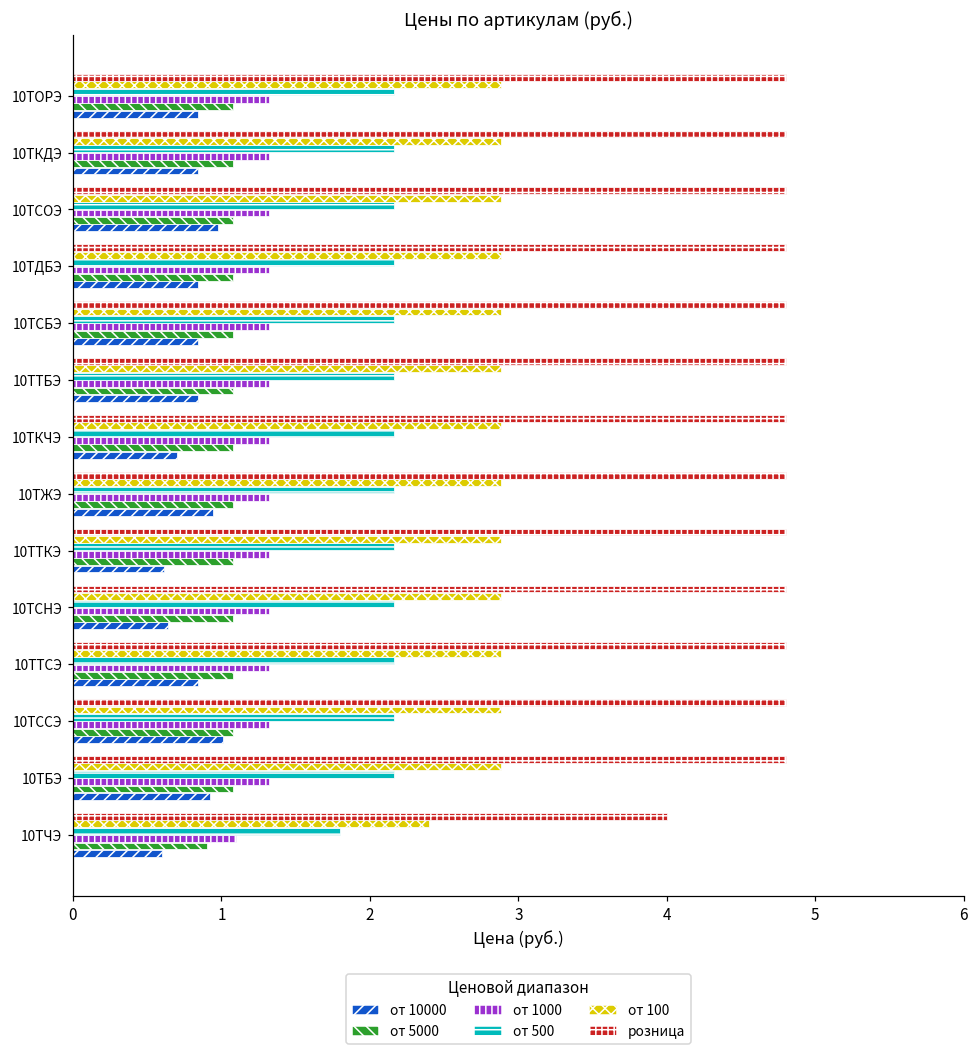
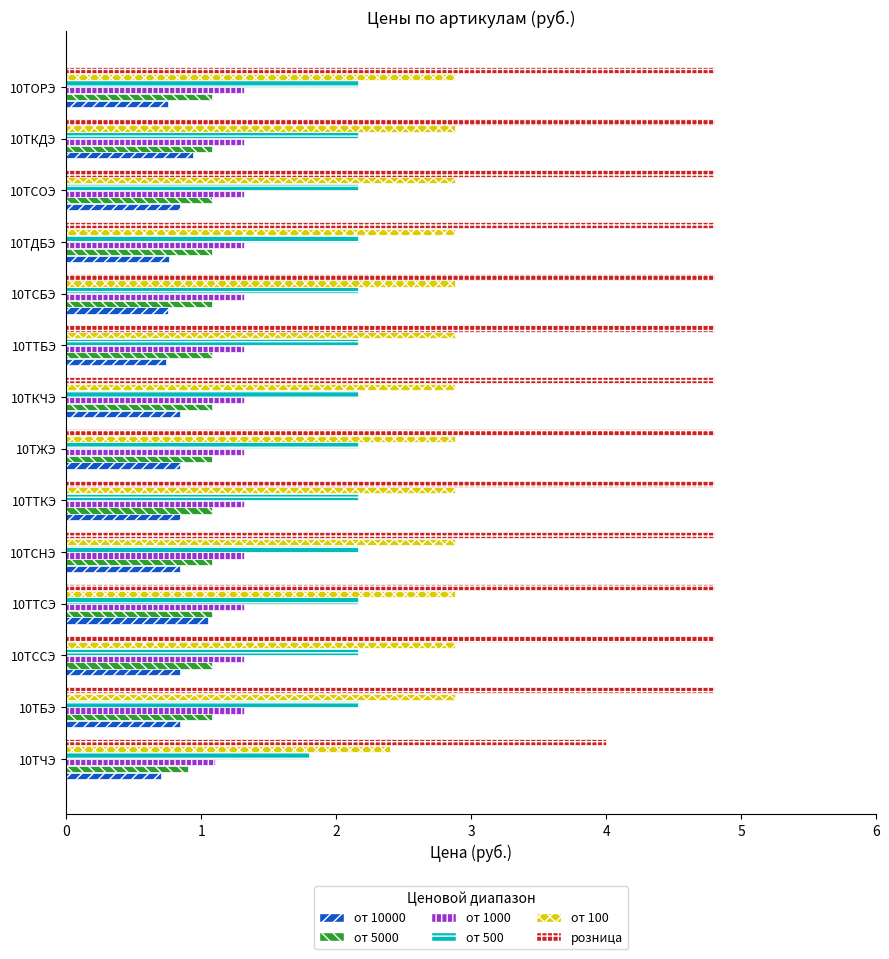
  {
    "от 10000": {
-     "10ТОРЭ": 0.84,
-     "10ТКДЭ": 0.84,
-     "10ТСОЭ": 0.98,
-     "10ТДБЭ": 0.84,
-     "10ТСБЭ": 0.84,
-     "10ТТБЭ": 0.84,
-     "10ТКЧЭ": 0.70,
-     "10ТЖЭ": 0.94,
-     "10ТТКЭ": 0.61,
-     "10ТСНЭ": 0.64,
-     "10ТТСЭ": 0.84,
-     "10ТССЭ": 1.01,
-     "10ТБЭ": 0.92,
-     "10ТЧЭ": 0.6
+     "10ТОРЭ": 0.75,
+     "10ТКДЭ": 0.94,
+     "10ТСОЭ": 0.84,
+     "10ТДБЭ": 0.76,
+     "10ТСБЭ": 0.75,
+     "10ТТБЭ": 0.74,
+     "10ТКЧЭ": 0.84,
+     "10ТЖЭ": 0.84,
+     "10ТТКЭ": 0.84,
+     "10ТСНЭ": 0.84,
+     "10ТТСЭ": 1.05,
+     "10ТССЭ": 0.84,
+     "10ТБЭ": 0.84,
+     "10ТЧЭ": 0.7
    },
    "от 5000": {
      "10ТОРЭ": 1.08,
      "10ТКДЭ": 1.08,
      "10ТСОЭ": 1.08,
      "10ТДБЭ": 1.08,
      "10ТСБЭ": 1.08,
      "10ТТБЭ": 1.08,
      "10ТКЧЭ": 1.08,
      "10ТЖЭ": 1.08,
      "10ТТКЭ": 1.08,
      "10ТСНЭ": 1.08,
      "10ТТСЭ": 1.08,
      "10ТССЭ": 1.08,
      "10ТБЭ": 1.08,
      "10ТЧЭ": 0.90
    },
    "от 1000": {
      "10ТОРЭ": 1.32,
      "10ТКДЭ": 1.32,
      "10ТСОЭ": 1.32,
      "10ТДБЭ": 1.32,
      "10ТСБЭ": 1.32,
      "10ТТБЭ": 1.32,
      "10ТКЧЭ": 1.32,
      "10ТЖЭ": 1.32,
      "10ТТКЭ": 1.32,
      "10ТСНЭ": 1.32,
      "10ТТСЭ": 1.32,
      "10ТССЭ": 1.32,
      "10ТБЭ": 1.32,
      "10ТЧЭ": 1.10
    },
    "от 500": {
      "10ТОРЭ": 2.16,
      "10ТКДЭ": 2.16,
      "10ТСОЭ": 2.16,
      "10ТДБЭ": 2.16,
      "10ТСБЭ": 2.16,
      "10ТТБЭ": 2.16,
      "10ТКЧЭ": 2.16,
      "10ТЖЭ": 2.16,
      "10ТТКЭ": 2.16,
      "10ТСНЭ": 2.16,
      "10ТТСЭ": 2.16,
      "10ТССЭ": 2.16,
      "10ТБЭ": 2.16,
      "10ТЧЭ": 1.80
    },
    "от 100": {
      "10ТОРЭ": 2.88,
      "10ТКДЭ": 2.88,
      "10ТСОЭ": 2.88,
      "10ТДБЭ": 2.88,
      "10ТСБЭ": 2.88,
      "10ТТБЭ": 2.88,
      "10ТКЧЭ": 2.88,
      "10ТЖЭ": 2.88,
      "10ТТКЭ": 2.88,
      "10ТСНЭ": 2.88,
      "10ТТСЭ": 2.88,
      "10ТССЭ": 2.88,
      "10ТБЭ": 2.88,
      "10ТЧЭ": 2.40
    },
    "розница": {
      "10ТОРЭ": 4.80,
      "10ТКДЭ": 4.80,
      "10ТСОЭ": 4.80,
      "10ТДБЭ": 4.80,
      "10ТСБЭ": 4.80,
      "10ТТБЭ": 4.80,
      "10ТКЧЭ": 4.80,
      "10ТЖЭ": 4.80,
      "10ТТКЭ": 4.80,
      "10ТСНЭ": 4.80,
      "10ТТСЭ": 4.80,
      "10ТССЭ": 4.80,
      "10ТБЭ": 4.80,
      "10ТЧЭ": 4.00
    }
  }
